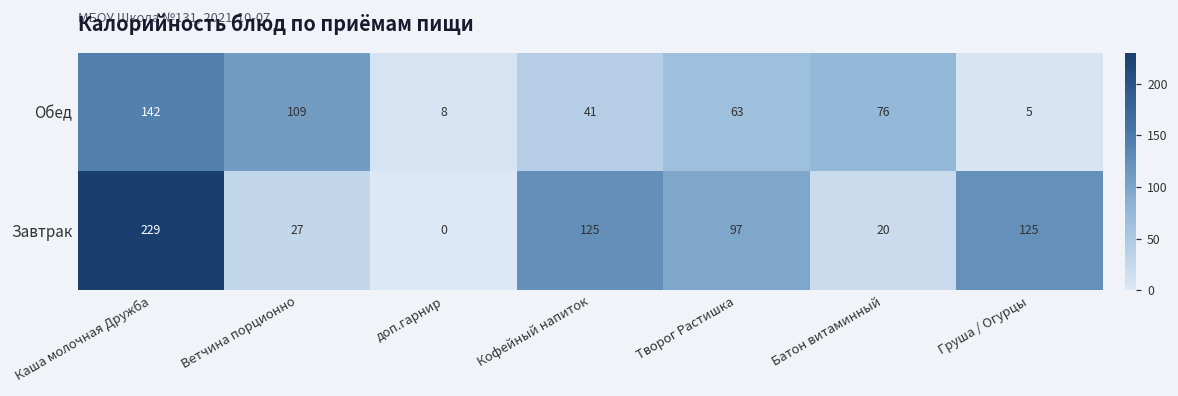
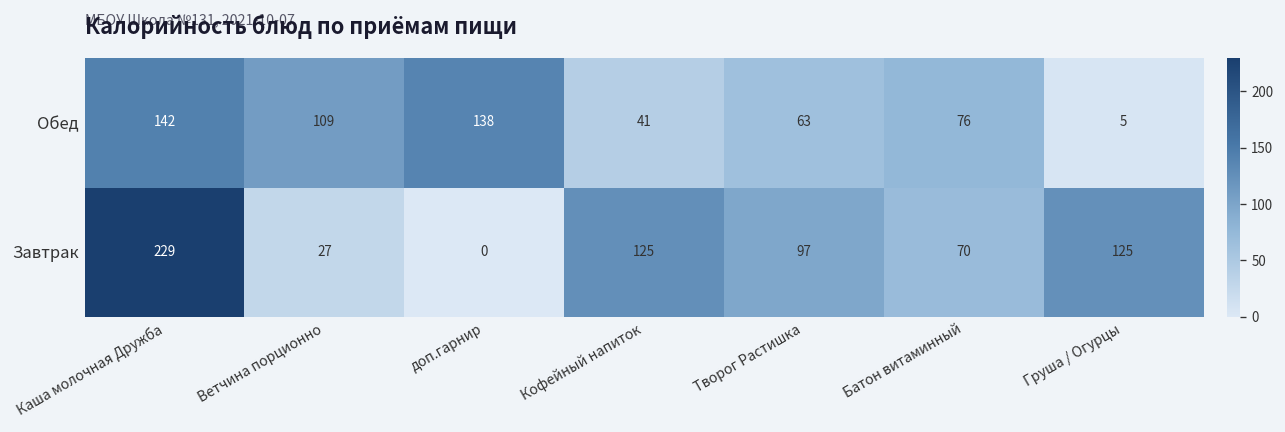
  {
    "Обед": {
      "Каша молочная Дружба": 142,
      "Ветчина порционно": 109,
-     "доп.гарнир": 8,
+     "доп.гарнир": 138,
      "Кофейный напиток": 41,
      "Творог Растишка": 63,
      "Батон витаминный": 76,
      "Груша / Огурцы": 5
    },
    "Завтрак": {
      "Каша молочная Дружба": 229,
      "Ветчина порционно": 27,
      "доп.гарнир": 0,
      "Кофейный напиток": 125,
      "Творог Растишка": 97,
-     "Батон витаминный": 20,
+     "Батон витаминный": 70,
      "Груша / Огурцы": 125
    }
  }
